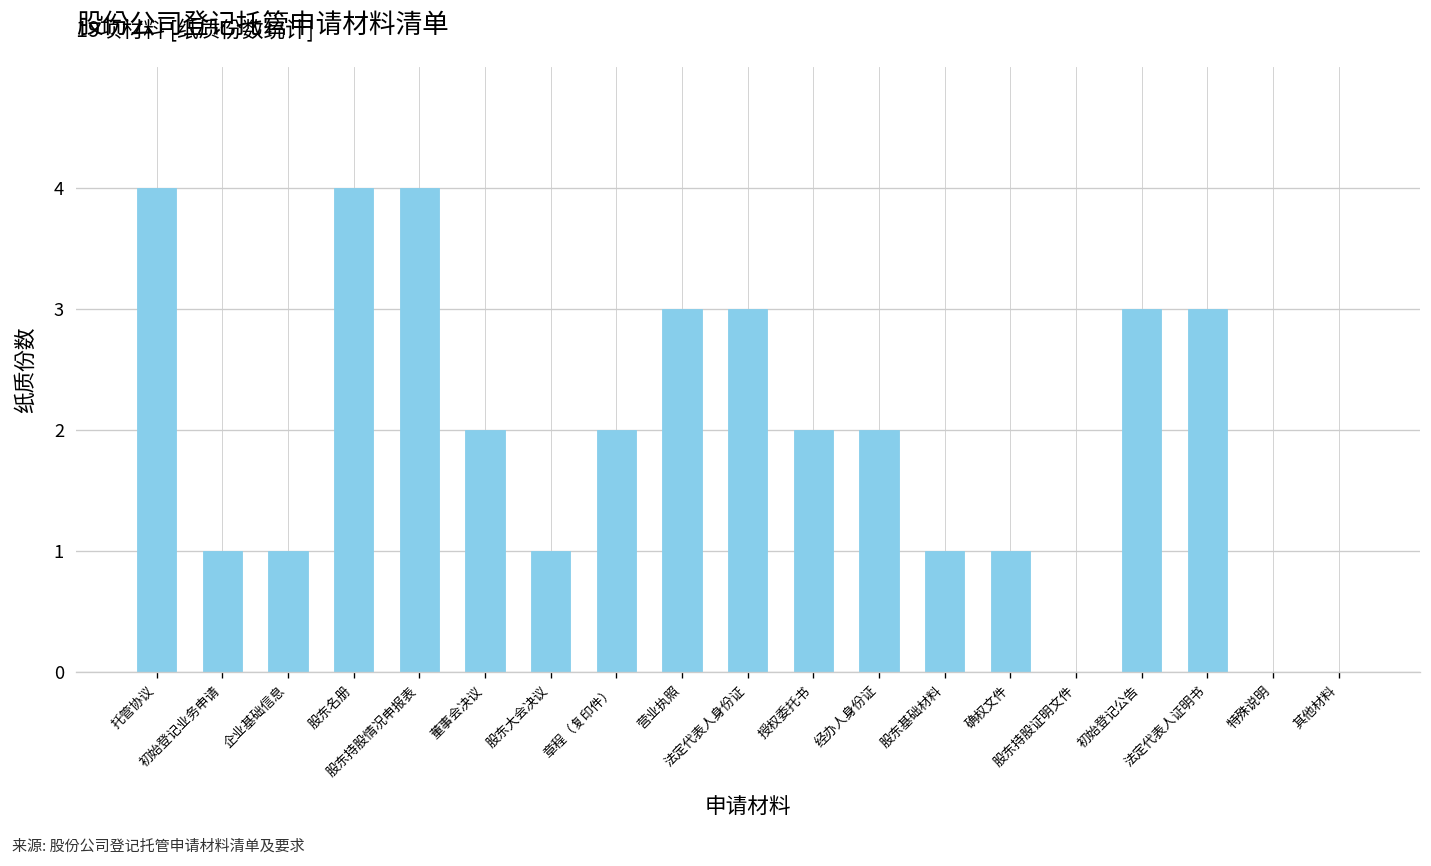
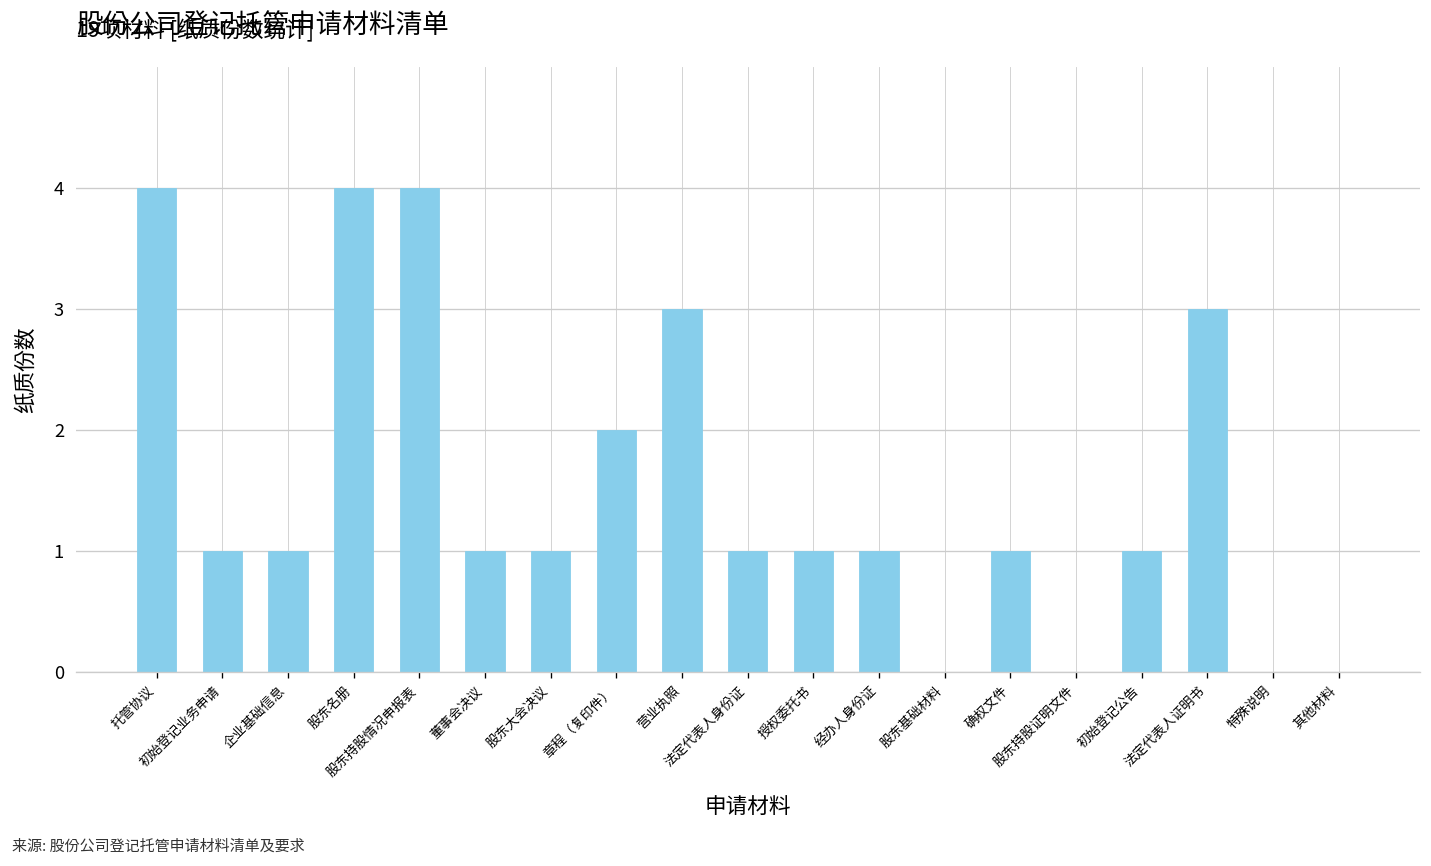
  {
    "托管协议": 4,
    "初始登记业务申请": 1,
    "企业基础信息": 1,
    "股东名册": 4,
    "股东持股情况申报表": 4,
-   "董事会决议": 2,
+   "董事会决议": 1,
    "股东大会决议": 1,
    "章程（复印件）": 2,
    "营业执照": 3,
-   "法定代表人身份证": 3,
-   "授权委托书": 2,
-   "经办人身份证": 2,
-   "股东基础材料": 1,
+   "法定代表人身份证": 1,
+   "授权委托书": 1,
+   "经办人身份证": 1,
+   "股东基础材料": 0,
    "确权文件": 1,
    "股东持股证明文件": 0,
-   "初始登记公告": 3,
+   "初始登记公告": 1,
    "法定代表人证明书": 3,
    "特殊说明": 0,
    "其他材料": 0
  }
